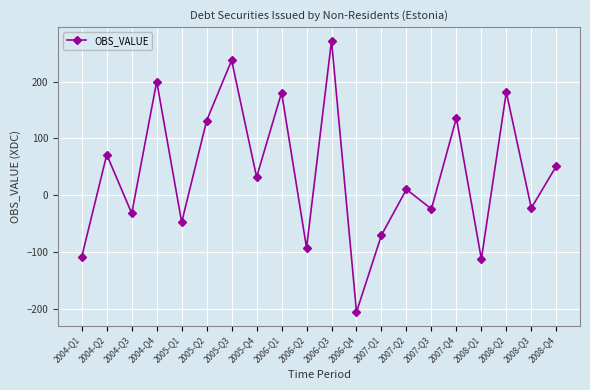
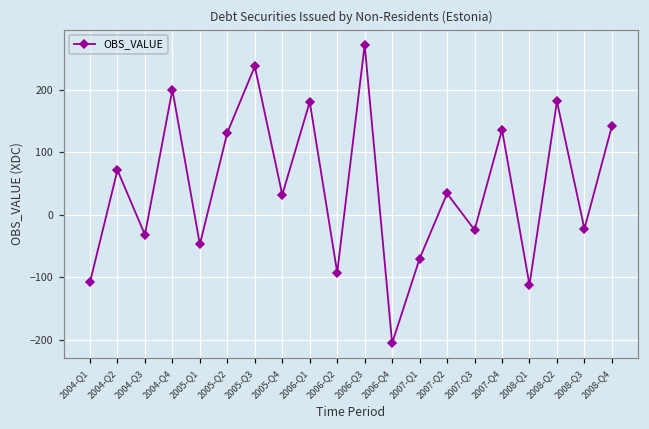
  {
    "2004-Q1": -110,
    "2004-Q2": 70,
    "2004-Q3": -30,
    "2004-Q4": 200,
    "2005-Q1": -50,
    "2005-Q2": 130,
    "2005-Q3": 240,
    "2005-Q4": 30,
    "2006-Q1": 180,
    "2006-Q2": -90,
    "2006-Q3": 270,
    "2006-Q4": -210,
    "2007-Q1": -70,
-   "2007-Q2": 10,
+   "2007-Q2": 30,
    "2007-Q3": -20,
    "2007-Q4": 140,
    "2008-Q1": -110,
    "2008-Q2": 180,
    "2008-Q3": -20,
-   "2008-Q4": 50
+   "2008-Q4": 140
  }
